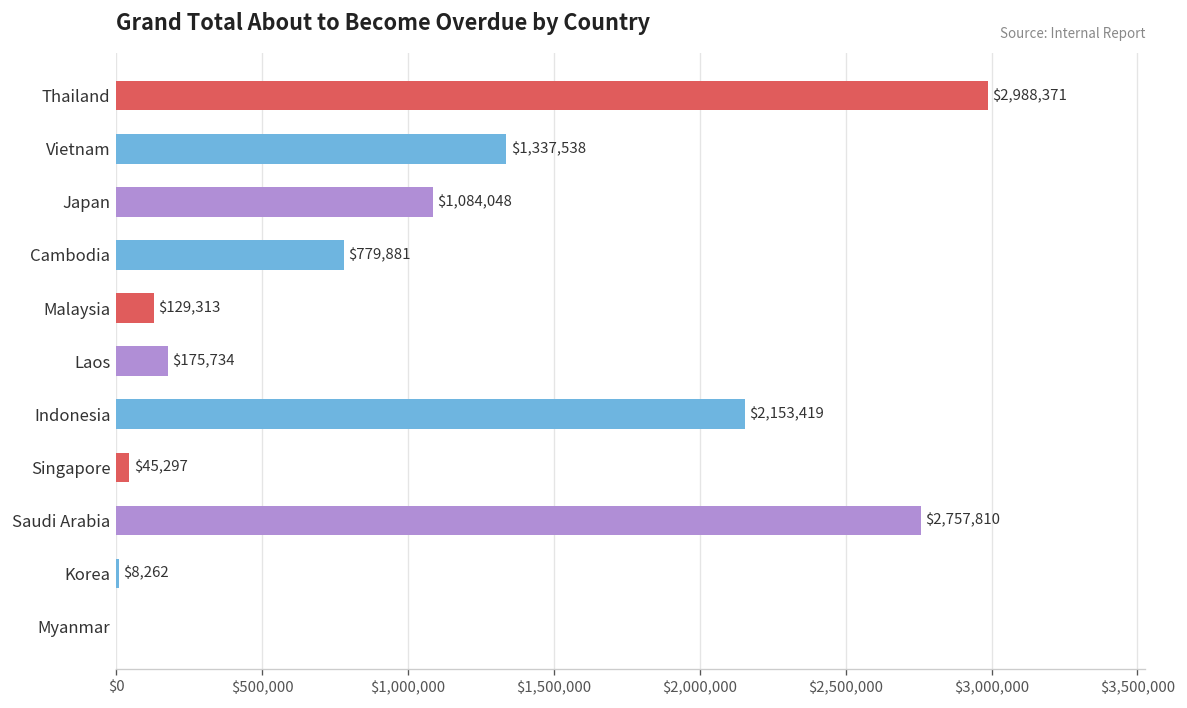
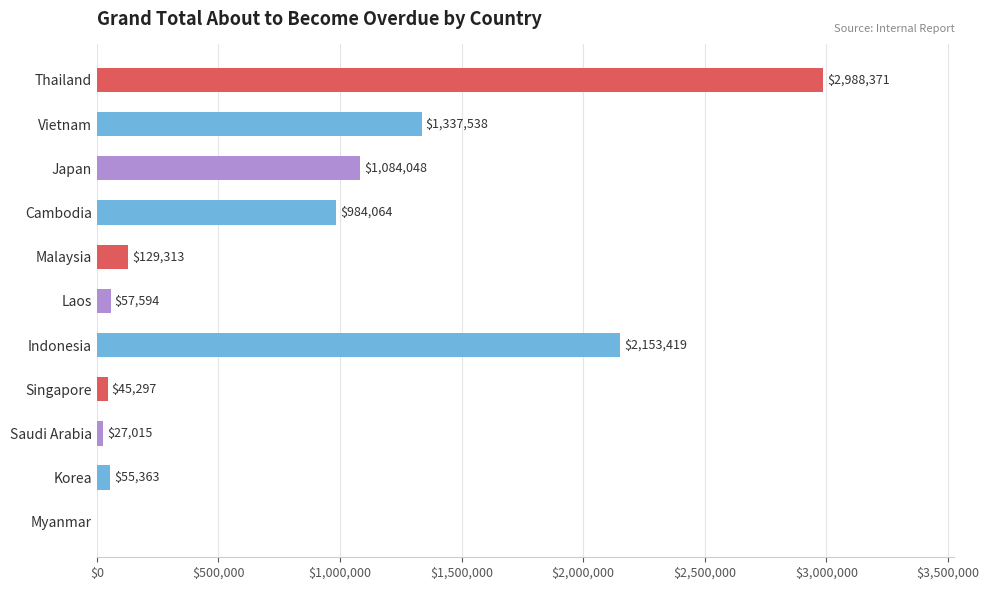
  {
    "Thailand": "$2,988,371",
    "Vietnam": "$1,337,538",
    "Japan": "$1,084,048",
-   "Cambodia": "$779,881",
+   "Cambodia": "$984,064",
    "Malaysia": "$129,313",
-   "Laos": "$175,734",
+   "Laos": "$57,594",
    "Indonesia": "$2,153,419",
    "Singapore": "$45,297",
-   "Saudi Arabia": "$2,757,810",
-   "Korea": "$8,262"
+   "Saudi Arabia": "$27,015",
+   "Korea": "$55,363"
  }
